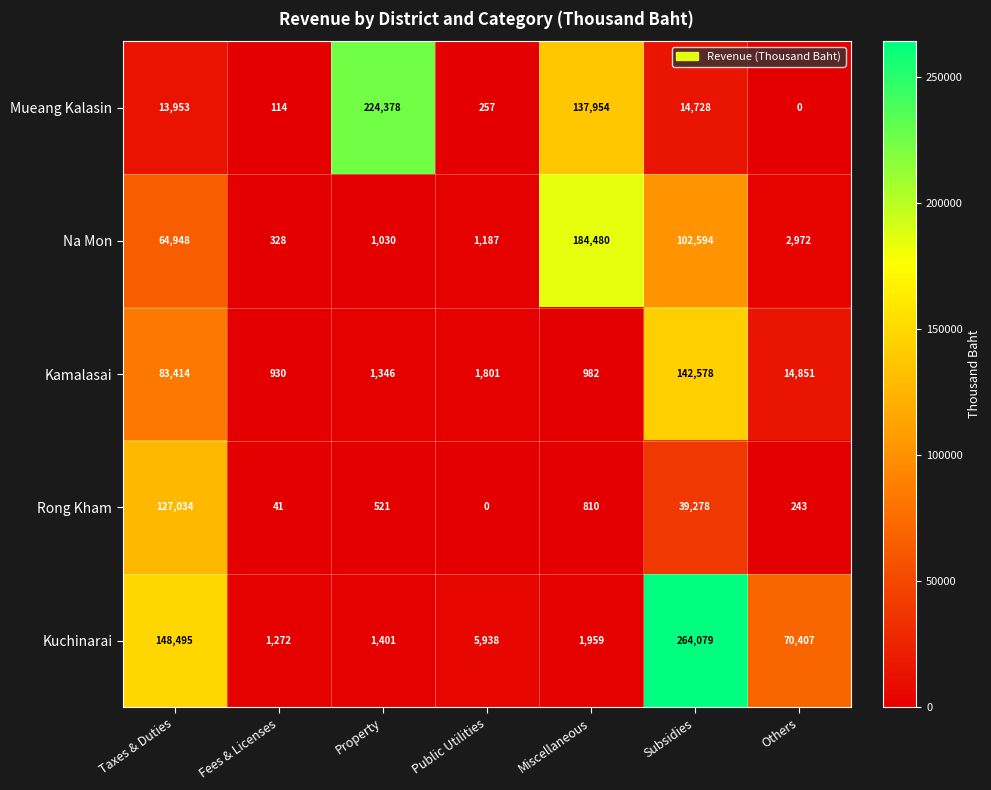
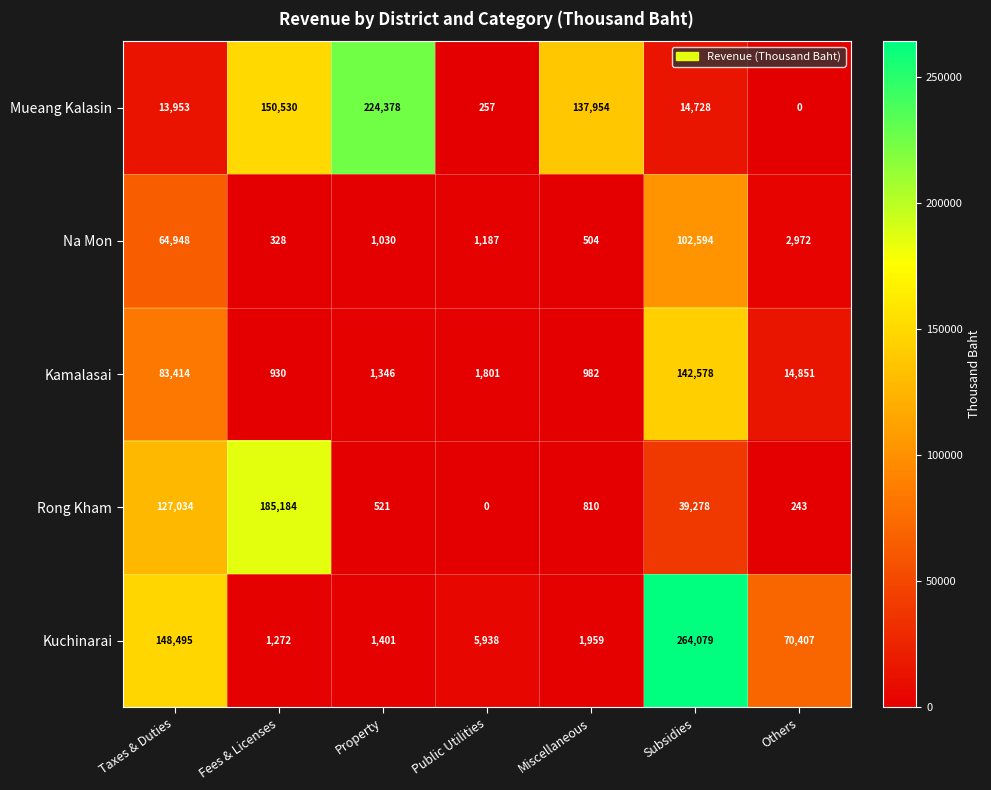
  {
    "Mueang Kalasin": {
      "Taxes & Duties": "13,953",
-     "Fees & Licenses": "114",
+     "Fees & Licenses": "150,530",
      "Property": "224,378",
      "Public Utilities": "257",
      "Miscellaneous": "137,954",
      "Subsidies": "14,728",
      "Others": "0"
    },
    "Na Mon": {
      "Taxes & Duties": "64,948",
      "Fees & Licenses": "328",
      "Property": "1,030",
      "Public Utilities": "1,187",
-     "Miscellaneous": "184,480",
+     "Miscellaneous": "504",
      "Subsidies": "102,594",
      "Others": "2,972"
    },
    "Kamalasai": {
      "Taxes & Duties": "83,414",
      "Fees & Licenses": "930",
      "Property": "1,346",
      "Public Utilities": "1,801",
      "Miscellaneous": "982",
      "Subsidies": "142,578",
      "Others": "14,851"
    },
    "Rong Kham": {
      "Taxes & Duties": "127,034",
-     "Fees & Licenses": "41",
+     "Fees & Licenses": "185,184",
      "Property": "521",
      "Public Utilities": "0",
      "Miscellaneous": "810",
      "Subsidies": "39,278",
      "Others": "243"
    },
    "Kuchinarai": {
      "Taxes & Duties": "148,495",
      "Fees & Licenses": "1,272",
      "Property": "1,401",
      "Public Utilities": "5,938",
      "Miscellaneous": "1,959",
      "Subsidies": "264,079",
      "Others": "70,407"
    }
  }
